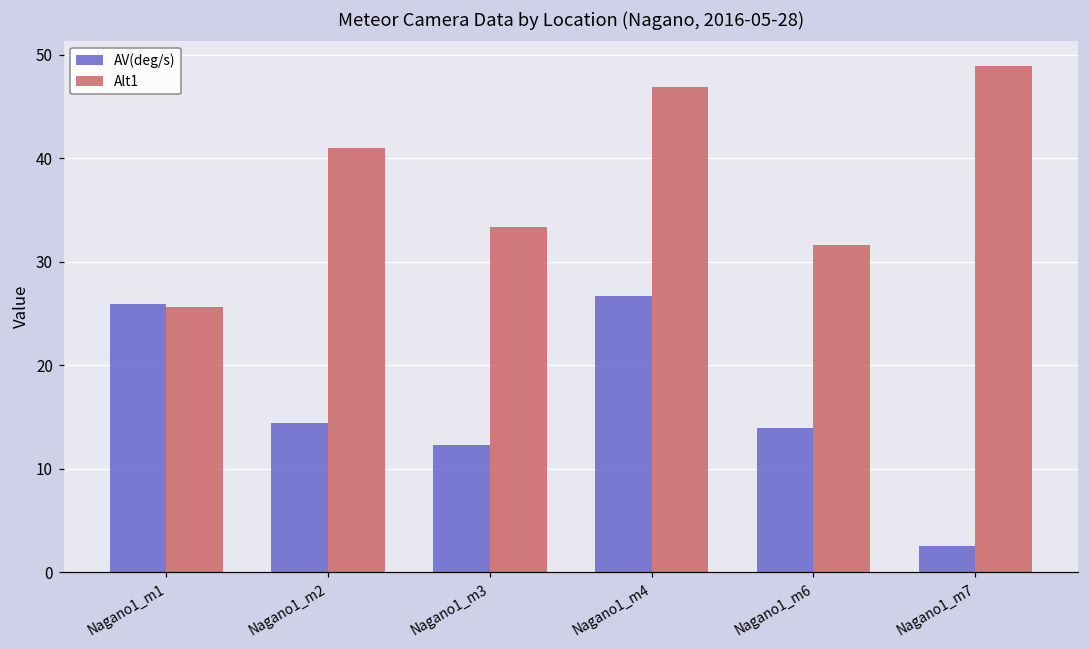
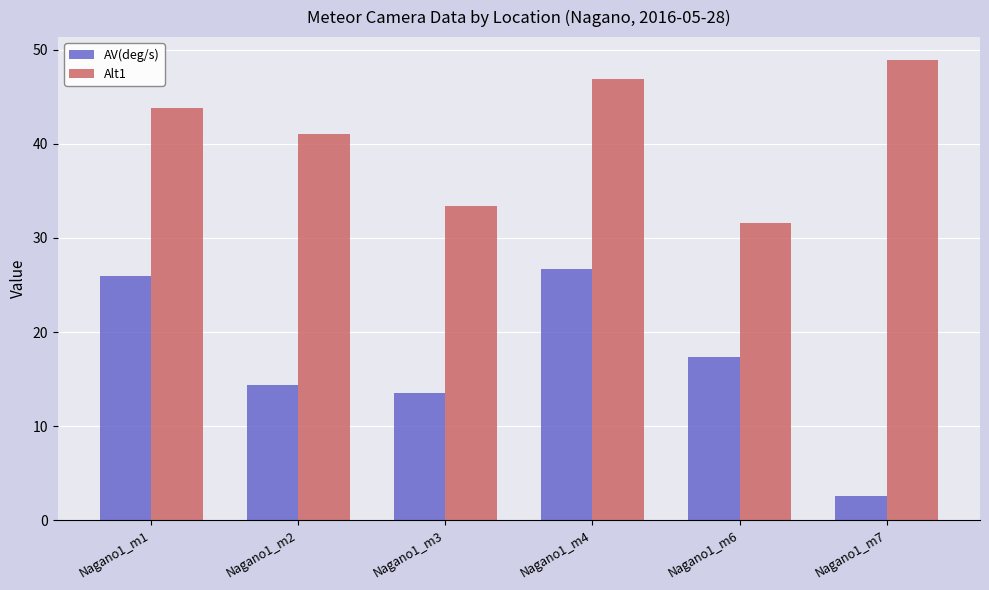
  {
    "AV(deg/s)": {
      "Nagano1_m1": 26,
      "Nagano1_m2": 14,
-     "Nagano1_m3": 12,
+     "Nagano1_m3": 13,
      "Nagano1_m4": 27,
-     "Nagano1_m6": 14,
+     "Nagano1_m6": 17,
      "Nagano1_m7": 3
    },
    "Alt1": {
-     "Nagano1_m1": 26,
+     "Nagano1_m1": 44,
      "Nagano1_m2": 41,
      "Nagano1_m3": 33,
      "Nagano1_m4": 47,
      "Nagano1_m6": 32,
      "Nagano1_m7": 49
    }
  }
